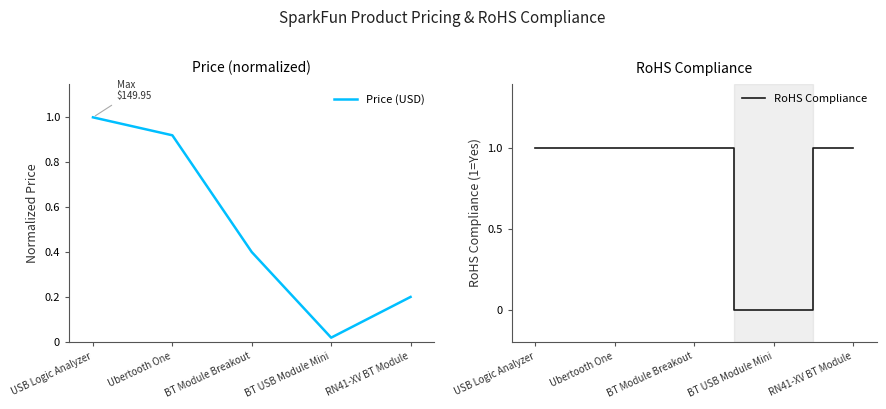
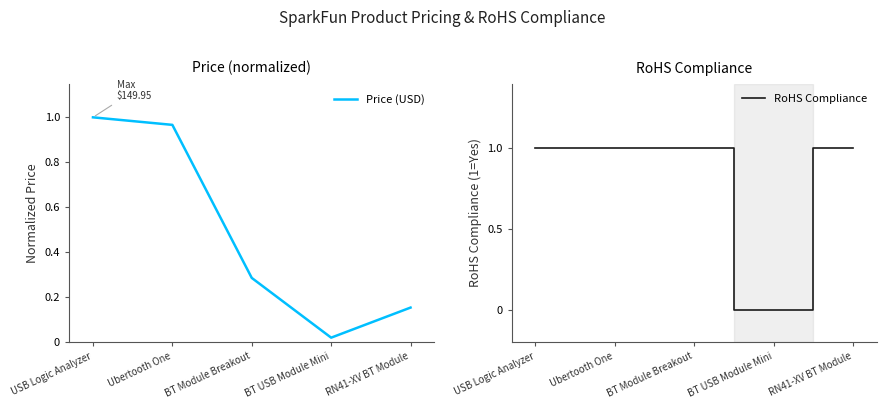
  {
    "Price (normalized)": {
-     "Ubertooth One": 0.92,
-     "BT Module Breakout": 0.40,
+     "Ubertooth One": 0.97,
+     "BT Module Breakout": 0.28,
      "BT USB Module Mini": 0.02,
-     "RN41-XV BT Module": 0.20
+     "RN41-XV BT Module": 0.15
    },
    "RoHS Compliance": {
      "USB Logic Analyzer": 1.00,
      "Ubertooth One": 1.00,
      "BT Module Breakout": 1.00,
      "BT USB Module Mini": 0.00,
      "RN41-XV BT Module": 1.00
    }
  }
